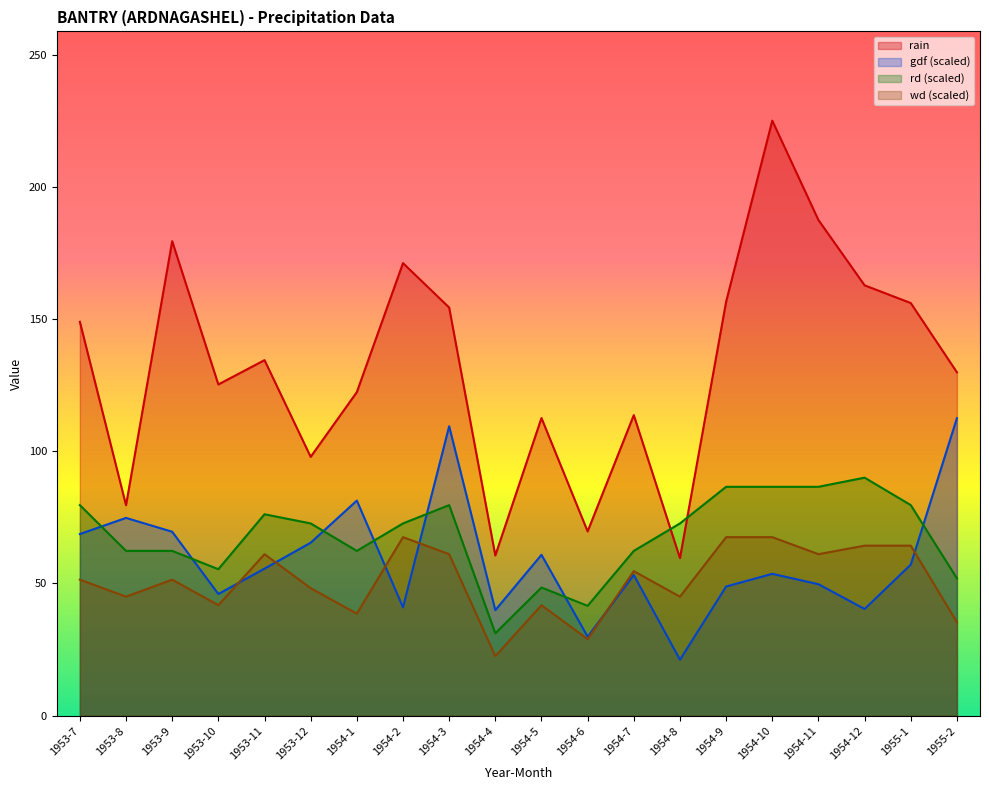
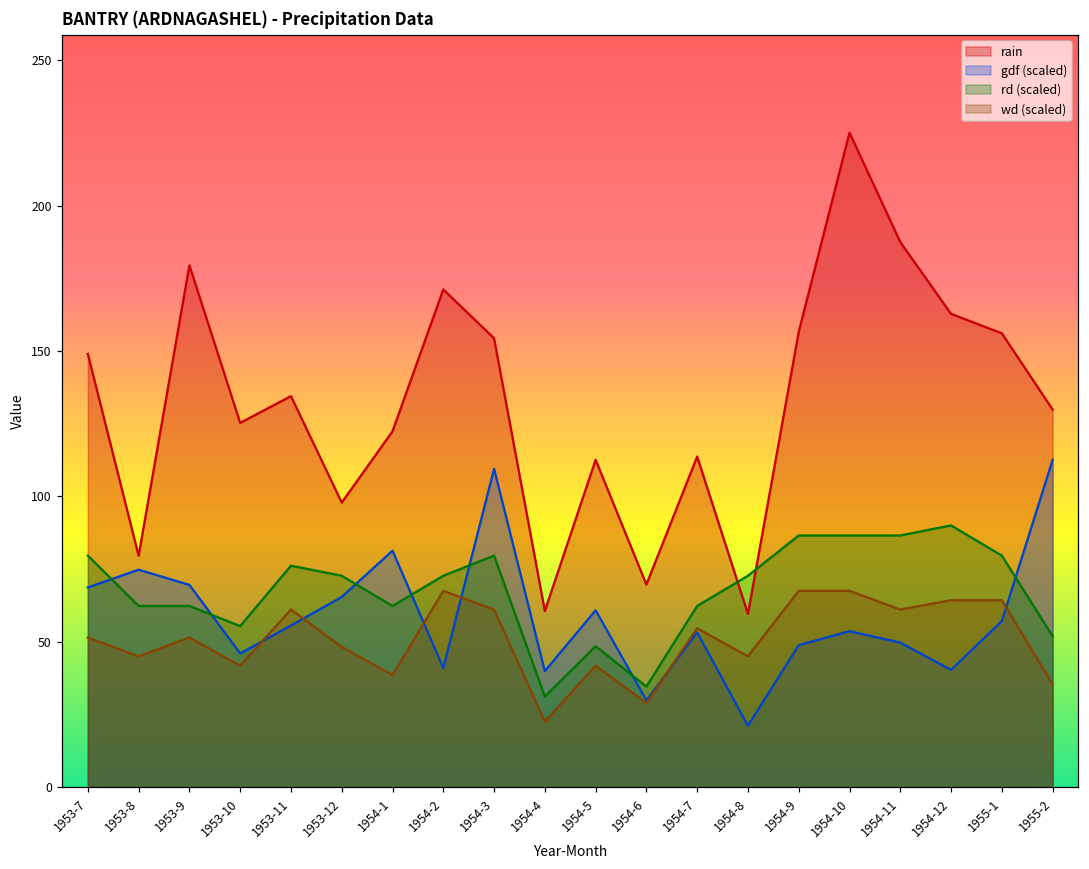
  {
    "gdf (scaled)": {
      "1953-7": 69,
      "1953-8": 75,
      "1953-9": 70,
      "1953-10": 46,
      "1953-11": 56,
      "1953-12": 65,
      "1954-1": 81,
      "1954-2": 41,
      "1954-3": 109,
      "1954-4": 40,
      "1954-5": 61,
      "1954-7": 53,
      "1954-8": 21,
      "1954-9": 49,
      "1954-10": 54,
      "1954-11": 50,
      "1954-12": 40,
      "1955-1": 57,
      "1955-2": 113
    },
    "rd (scaled)": {
      "1953-7": 80,
      "1953-8": 62,
      "1953-9": 62,
      "1953-10": 55,
      "1953-11": 76,
      "1953-12": 73,
      "1954-1": 62,
      "1954-2": 73,
      "1954-3": 80,
      "1954-4": 31,
      "1954-5": 48,
-     "1954-6": 42,
+     "1954-6": 35,
      "1954-7": 62,
      "1954-8": 73,
      "1954-9": 87,
      "1954-10": 87,
      "1954-11": 87,
      "1954-12": 90,
      "1955-1": 80,
      "1955-2": 52
    }
  }
